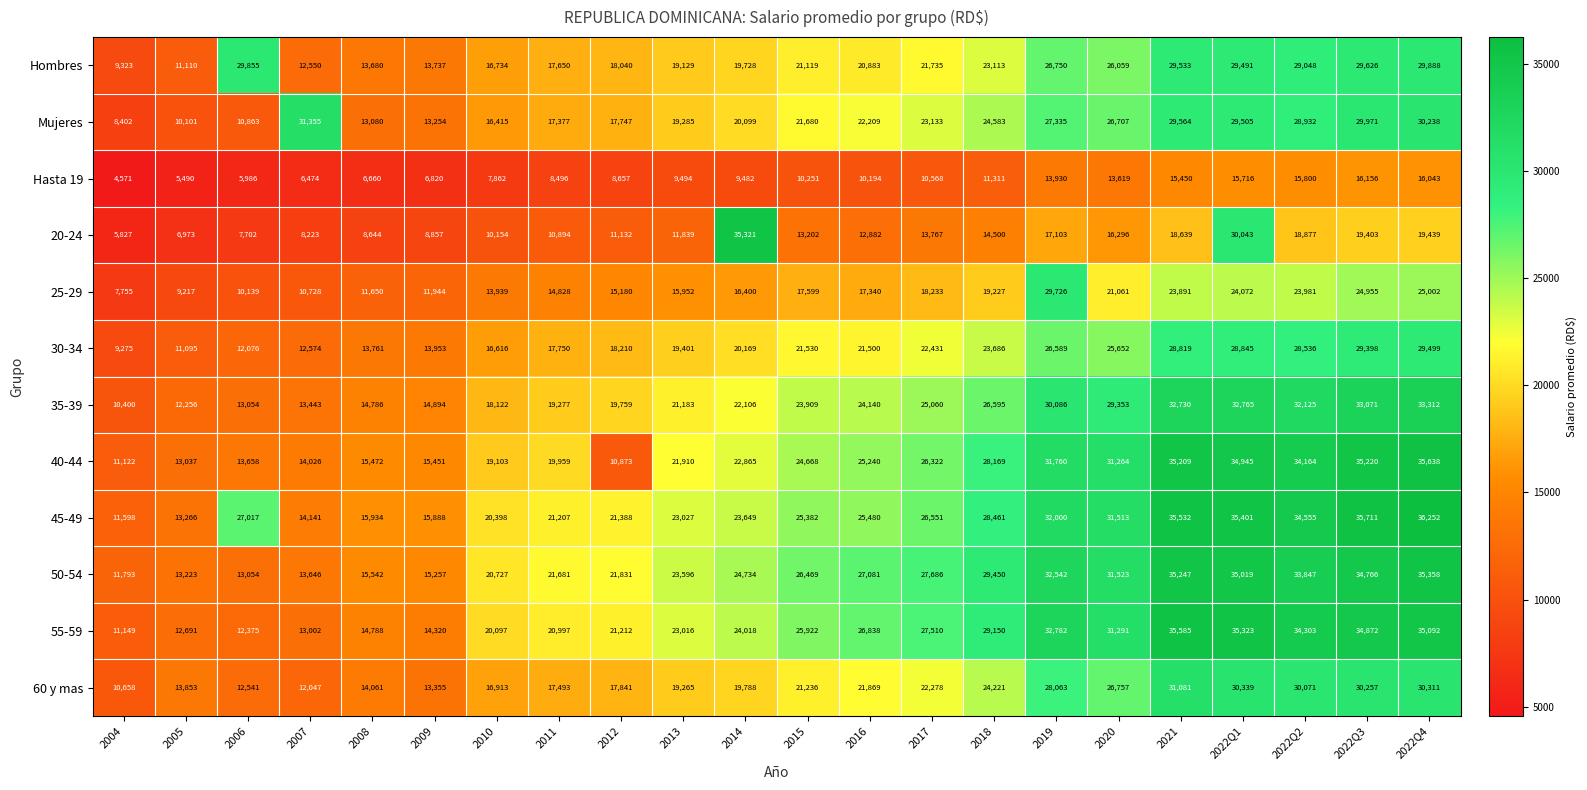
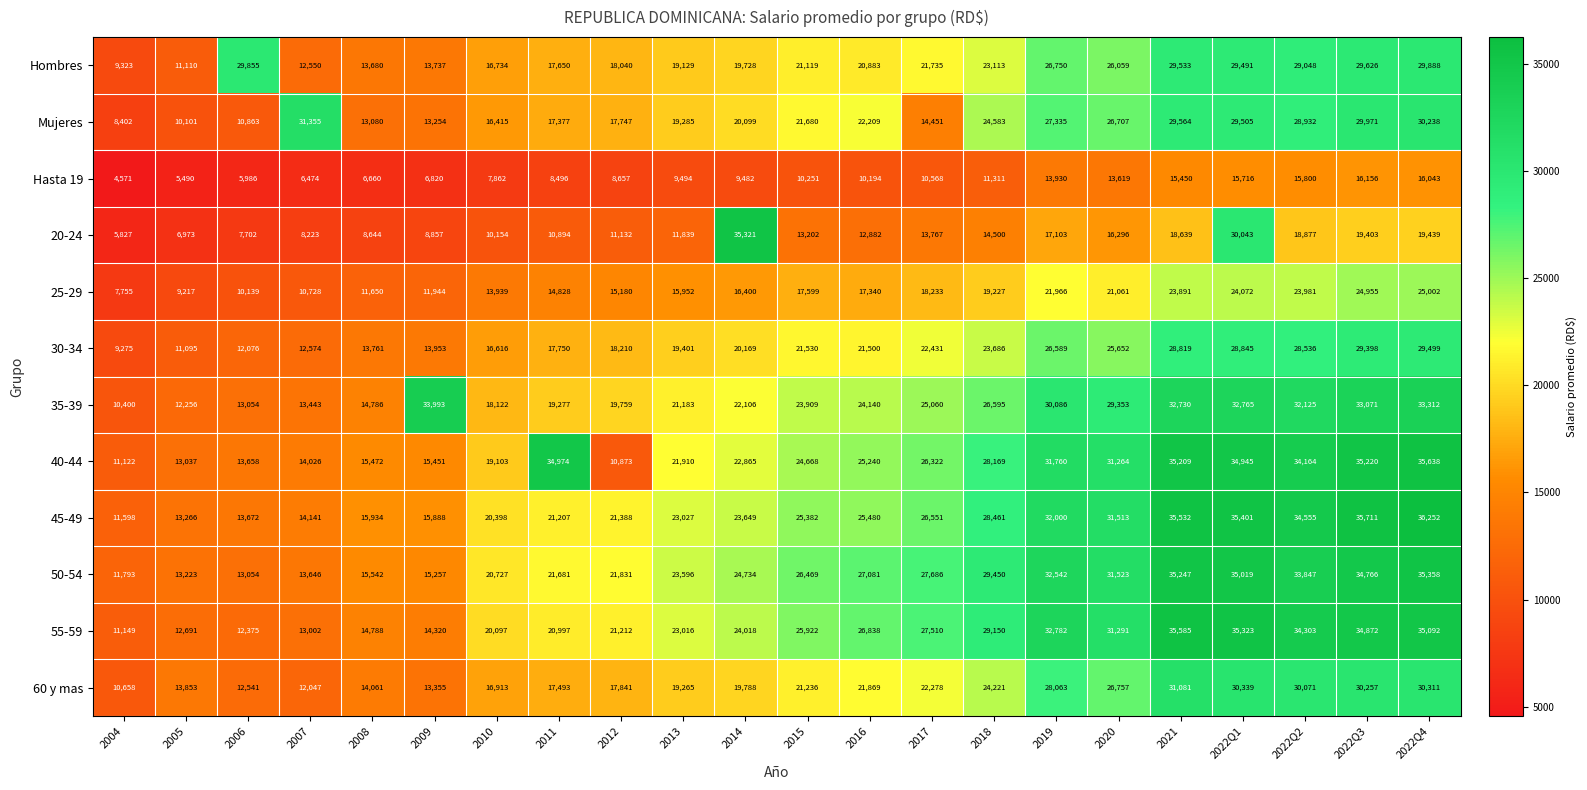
  {
    "Mujeres": {
      "2004": "8,402",
      "2005": "10,101",
      "2006": "10,863",
      "2007": "31,355",
      "2008": "13,080",
      "2009": "13,254",
      "2010": "16,415",
      "2011": "17,377",
      "2012": "17,747",
      "2013": "19,285",
      "2014": "20,099",
      "2015": "21,680",
      "2016": "22,209",
-     "2017": "23,133",
+     "2017": "14,451",
      "2018": "24,583",
      "2019": "27,335",
      "2020": "26,707",
      "2021": "29,564",
      "2022Q1": "29,505",
      "2022Q2": "28,932",
      "2022Q3": "29,971",
      "2022Q4": "30,238"
    },
    "25-29": {
      "2004": "7,755",
      "2005": "9,217",
      "2006": "10,139",
      "2007": "10,728",
      "2008": "11,650",
      "2009": "11,944",
      "2010": "13,939",
      "2011": "14,828",
      "2012": "15,180",
      "2013": "15,952",
      "2014": "16,400",
      "2015": "17,599",
      "2016": "17,340",
      "2017": "18,233",
      "2018": "19,227",
-     "2019": "29,726",
+     "2019": "21,966",
      "2020": "21,061",
      "2021": "23,891",
      "2022Q1": "24,072",
      "2022Q2": "23,981",
      "2022Q3": "24,955",
      "2022Q4": "25,002"
    },
    "35-39": {
      "2004": "10,400",
      "2005": "12,256",
      "2006": "13,054",
      "2007": "13,443",
      "2008": "14,786",
-     "2009": "14,894",
+     "2009": "33,993",
      "2010": "18,122",
      "2011": "19,277",
      "2012": "19,759",
      "2013": "21,183",
      "2014": "22,106",
      "2015": "23,909",
      "2016": "24,140",
      "2017": "25,060",
      "2018": "26,595",
      "2019": "30,086",
      "2020": "29,353",
      "2021": "32,730",
      "2022Q1": "32,765",
      "2022Q2": "32,125",
      "2022Q3": "33,071",
      "2022Q4": "33,312"
    },
    "40-44": {
      "2004": "11,122",
      "2005": "13,037",
      "2006": "13,658",
      "2007": "14,026",
      "2008": "15,472",
      "2009": "15,451",
      "2010": "19,103",
-     "2011": "19,959",
+     "2011": "34,974",
      "2012": "10,873",
      "2013": "21,910",
      "2014": "22,865",
      "2015": "24,668",
      "2016": "25,240",
      "2017": "26,322",
      "2018": "28,169",
      "2019": "31,760",
      "2020": "31,264",
      "2021": "35,209",
      "2022Q1": "34,945",
      "2022Q2": "34,164",
      "2022Q3": "35,220",
      "2022Q4": "35,638"
    },
    "45-49": {
      "2004": "11,598",
      "2005": "13,266",
-     "2006": "27,017",
+     "2006": "13,672",
      "2007": "14,141",
      "2008": "15,934",
      "2009": "15,888",
      "2010": "20,398",
      "2011": "21,207",
      "2012": "21,388",
      "2013": "23,027",
      "2014": "23,649",
      "2015": "25,382",
      "2016": "25,480",
      "2017": "26,551",
      "2018": "28,461",
      "2019": "32,000",
      "2020": "31,513",
      "2021": "35,532",
      "2022Q1": "35,401",
      "2022Q2": "34,555",
      "2022Q3": "35,711",
      "2022Q4": "36,252"
    }
  }
